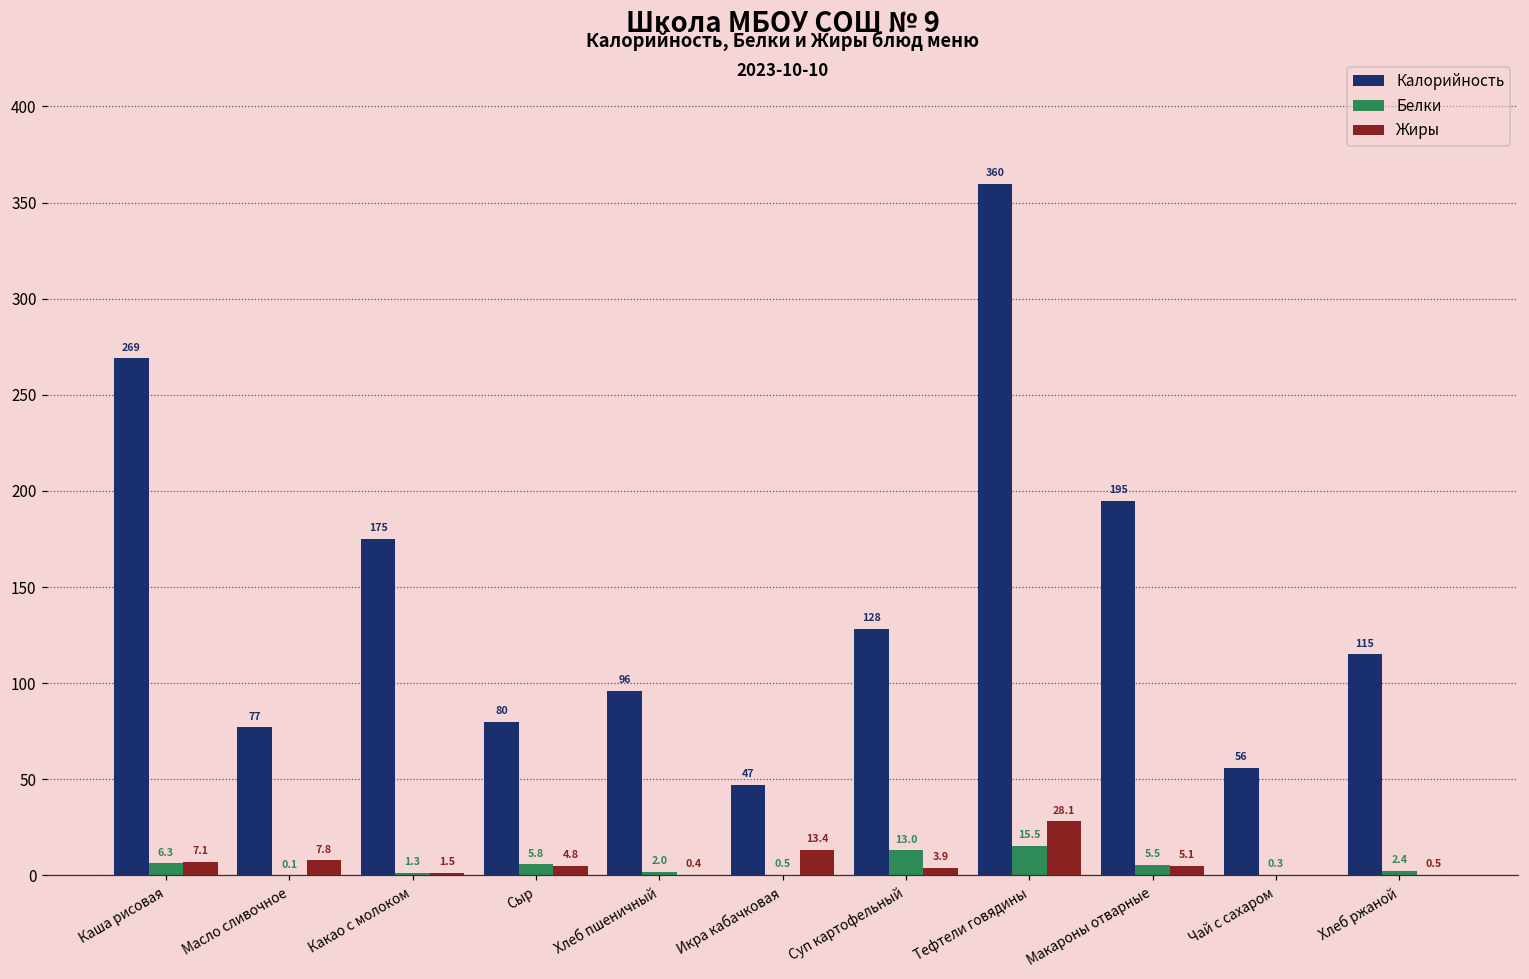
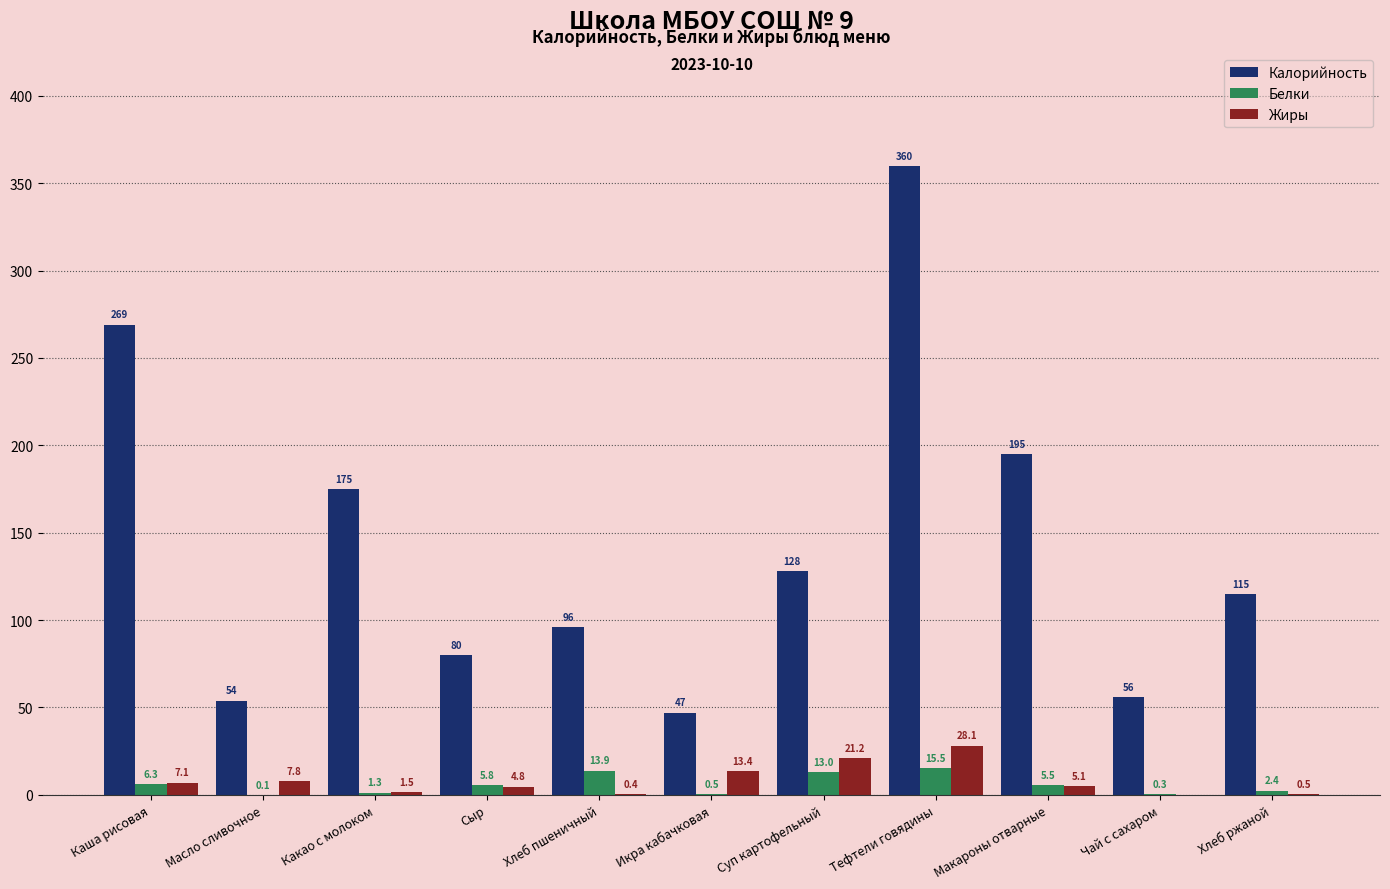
  {
    "Калорийность": {
      "Каша рисовая": 269,
-     "Масло сливочное": 77,
+     "Масло сливочное": 54,
      "Какао с молоком": 175,
      "Сыр": 80,
      "Хлеб пшеничный": 96,
      "Икра кабачковая": 47,
      "Суп картофельный": 128,
      "Тефтели говядины": 360,
      "Макароны отварные": 195,
      "Чай с сахаром": 56,
      "Хлеб ржаной": 115
    },
    "Белки": {
      "Каша рисовая": 6.3,
      "Масло сливочное": 0.1,
      "Какао с молоком": 1.3,
      "Сыр": 5.8,
-     "Хлеб пшеничный": 2.0,
+     "Хлеб пшеничный": 13.9,
      "Икра кабачковая": 0.5,
      "Суп картофельный": 13.0,
      "Тефтели говядины": 15.5,
      "Макароны отварные": 5.5,
      "Чай с сахаром": 0.3,
      "Хлеб ржаной": 2.4
    },
    "Жиры": {
      "Каша рисовая": 7.1,
      "Масло сливочное": 7.8,
      "Какао с молоком": 1.5,
      "Сыр": 4.8,
      "Хлеб пшеничный": 0.4,
      "Икра кабачковая": 13.4,
-     "Суп картофельный": 3.9,
+     "Суп картофельный": 21.2,
      "Тефтели говядины": 28.1,
      "Макароны отварные": 5.1,
      "Хлеб ржаной": 0.5
    }
  }
